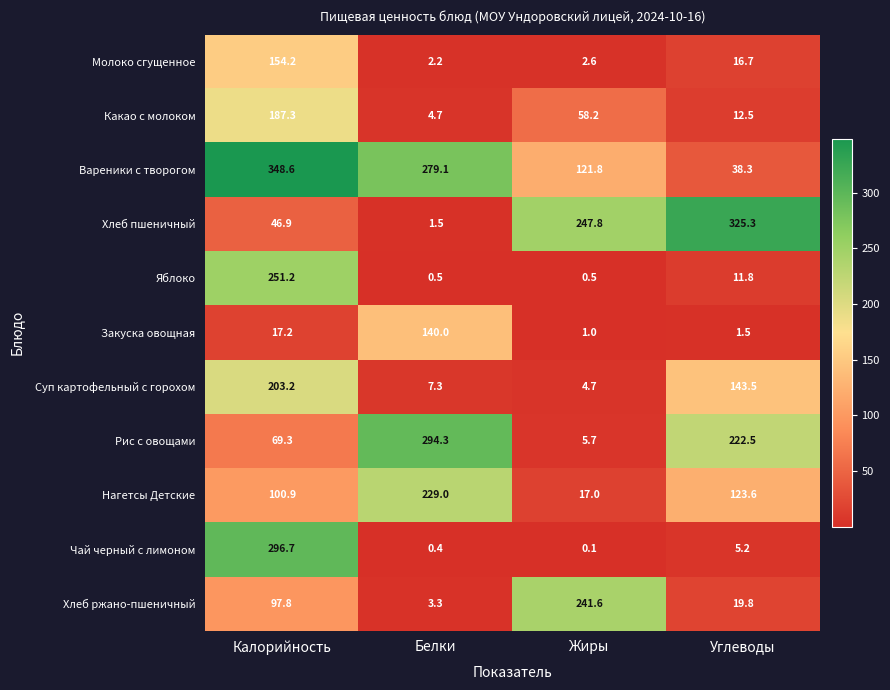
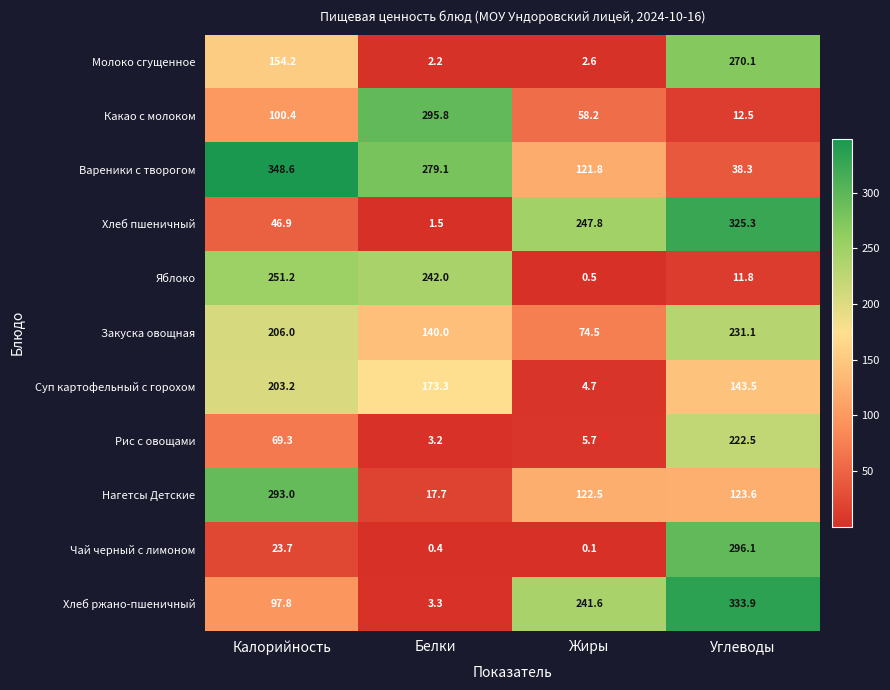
  {
    "Молоко сгущенное": {
      "Калорийность": 154.2,
      "Белки": 2.2,
      "Жиры": 2.6,
-     "Углеводы": 16.7
+     "Углеводы": 270.1
    },
    "Какао с молоком": {
-     "Калорийность": 187.3,
-     "Белки": 4.7,
+     "Калорийность": 100.4,
+     "Белки": 295.8,
      "Жиры": 58.2,
      "Углеводы": 12.5
    },
    "Вареники с творогом": {
      "Калорийность": 348.6,
      "Белки": 279.1,
      "Жиры": 121.8,
      "Углеводы": 38.3
    },
    "Хлеб пшеничный": {
      "Калорийность": 46.9,
      "Белки": 1.5,
      "Жиры": 247.8,
      "Углеводы": 325.3
    },
    "Яблоко": {
      "Калорийность": 251.2,
-     "Белки": 0.5,
+     "Белки": 242.0,
      "Жиры": 0.5,
      "Углеводы": 11.8
    },
    "Закуска овощная": {
-     "Калорийность": 17.2,
+     "Калорийность": 206.0,
      "Белки": 140.0,
-     "Жиры": 1.0,
-     "Углеводы": 1.5
+     "Жиры": 74.5,
+     "Углеводы": 231.1
    },
    "Суп картофельный с горохом": {
      "Калорийность": 203.2,
-     "Белки": 7.3,
+     "Белки": 173.3,
      "Жиры": 4.7,
      "Углеводы": 143.5
    },
    "Рис с овощами": {
      "Калорийность": 69.3,
-     "Белки": 294.3,
+     "Белки": 3.2,
      "Жиры": 5.7,
      "Углеводы": 222.5
    },
    "Нагетсы Детские": {
-     "Калорийность": 100.9,
-     "Белки": 229.0,
-     "Жиры": 17.0,
+     "Калорийность": 293.0,
+     "Белки": 17.7,
+     "Жиры": 122.5,
      "Углеводы": 123.6
    },
    "Чай черный с лимоном": {
-     "Калорийность": 296.7,
+     "Калорийность": 23.7,
      "Белки": 0.4,
      "Жиры": 0.1,
-     "Углеводы": 5.2
+     "Углеводы": 296.1
    },
    "Хлеб ржано-пшеничный": {
      "Калорийность": 97.8,
      "Белки": 3.3,
      "Жиры": 241.6,
-     "Углеводы": 19.8
+     "Углеводы": 333.9
    }
  }
